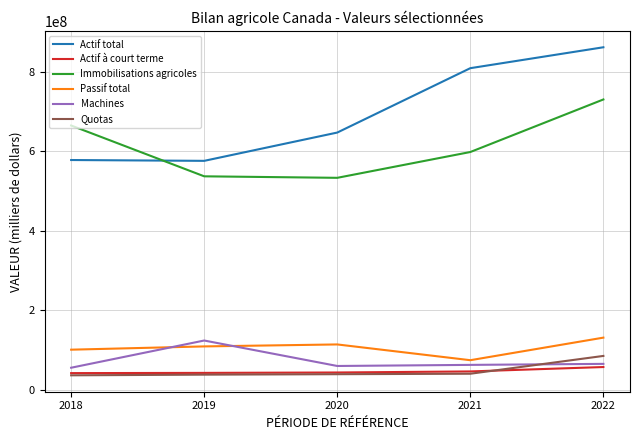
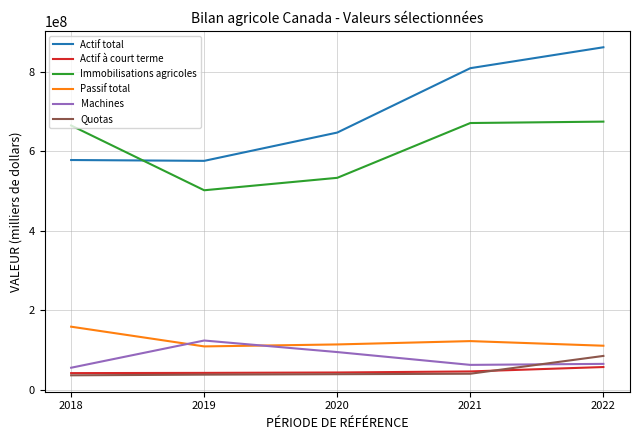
  {
    "Actif total": {
      "2018": 580000000,
      "2019": 580000000,
      "2020": 650000000,
      "2021": 810000000,
      "2022": 860000000
    },
    "Actif à court terme": {
      "2022": 60000000
    },
    "Immobilisations agricoles": {
-     "2019": 540000000,
+     "2019": 500000000,
      "2020": 530000000,
-     "2021": 600000000,
-     "2022": 730000000
+     "2021": 670000000,
+     "2022": 670000000
    },
    "Passif total": {
-     "2018": 100000000,
+     "2018": 160000000,
      "2019": 110000000,
      "2020": 110000000,
-     "2021": 70000000,
-     "2022": 130000000
+     "2021": 120000000,
+     "2022": 110000000
    },
    "Machines": {
      "2018": 60000000,
      "2019": 120000000,
-     "2020": 60000000,
+     "2020": 100000000,
      "2021": 60000000,
      "2022": 70000000
    },
    "Quotas": {
      "2022": 90000000
    }
  }
